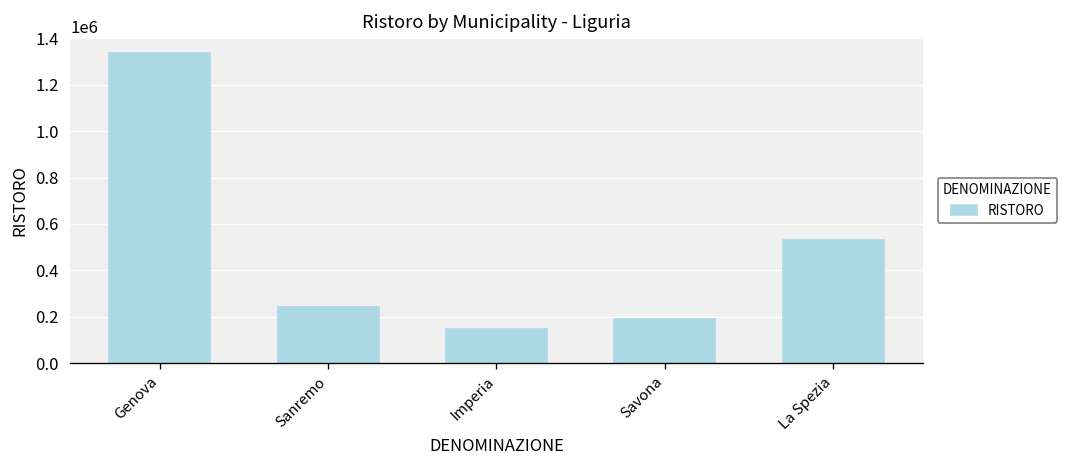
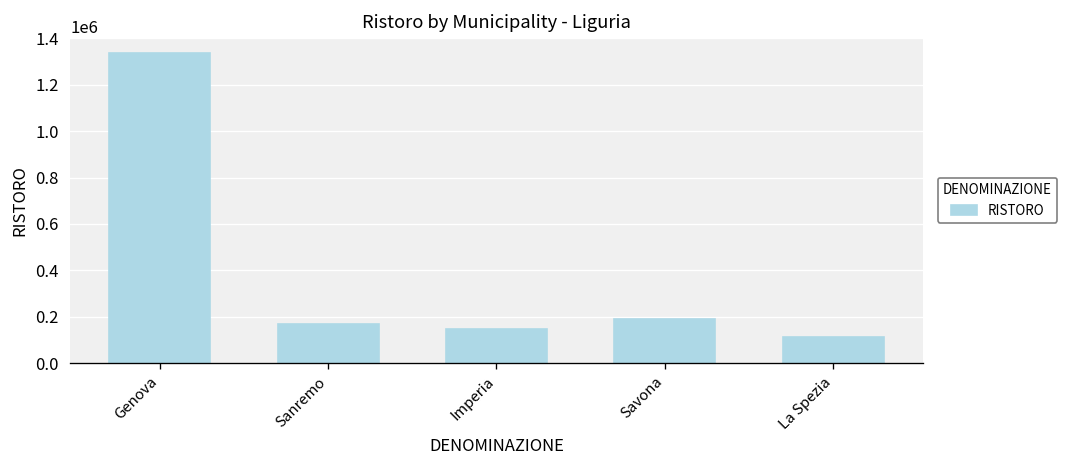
  {
    "Genova": 1340000,
-   "Sanremo": 240000,
+   "Sanremo": 170000,
    "Imperia": 150000,
    "Savona": 190000,
-   "La Spezia": 530000
+   "La Spezia": 120000
  }
